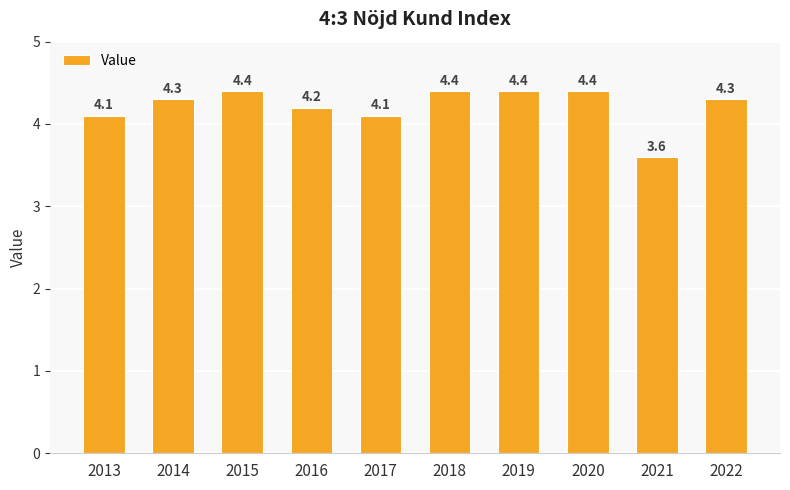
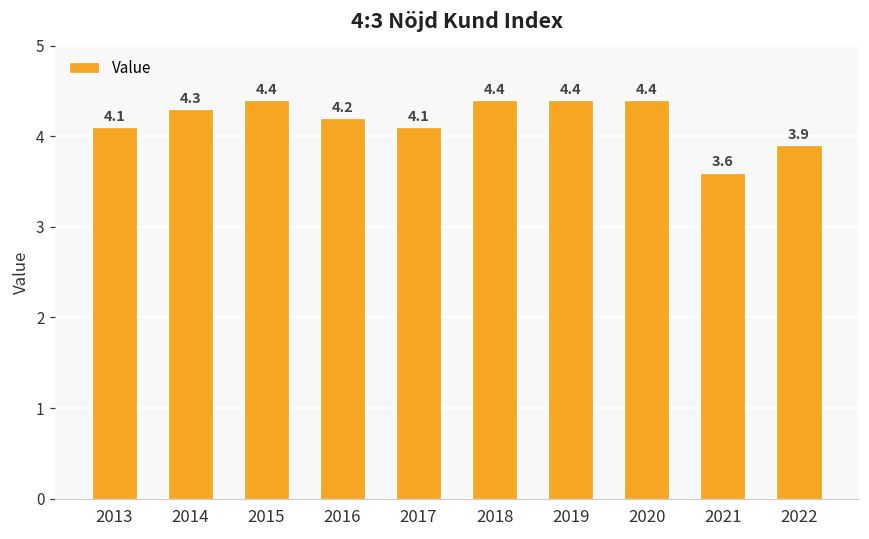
  {
    "2013": 4.1,
    "2014": 4.3,
    "2015": 4.4,
    "2016": 4.2,
    "2017": 4.1,
    "2018": 4.4,
    "2019": 4.4,
    "2020": 4.4,
    "2021": 3.6,
-   "2022": 4.3
+   "2022": 3.9
  }
